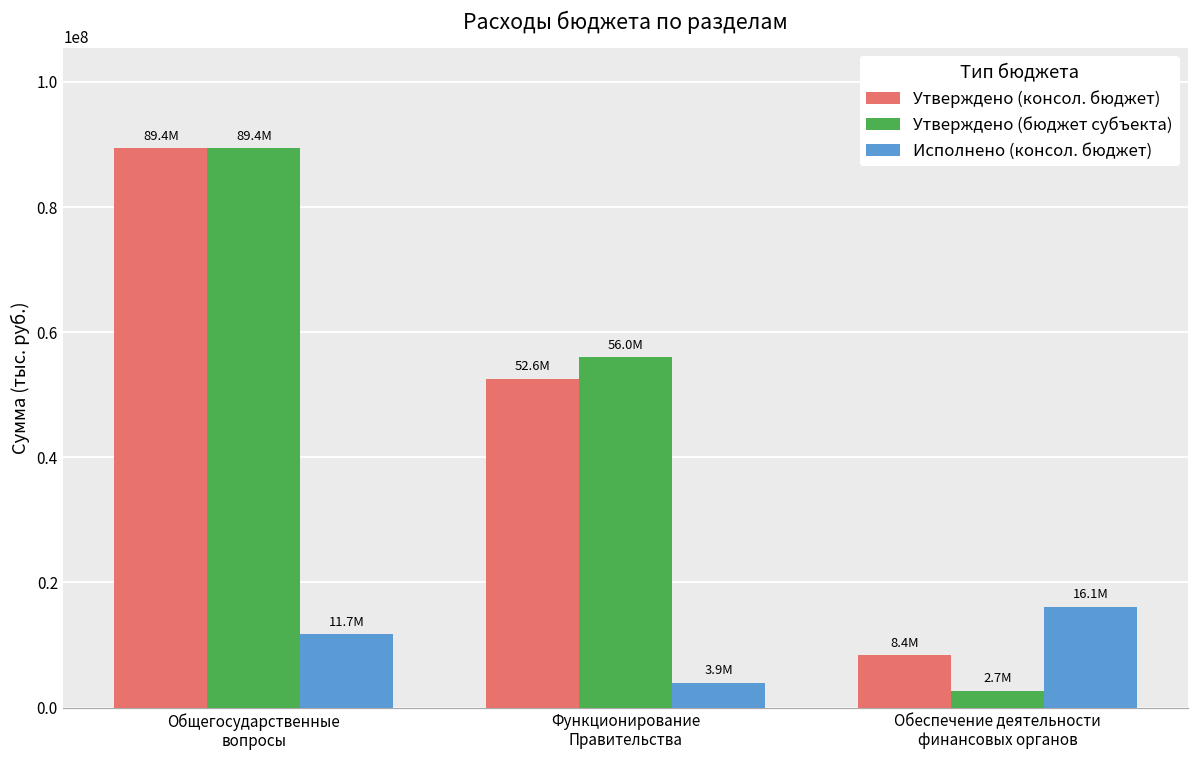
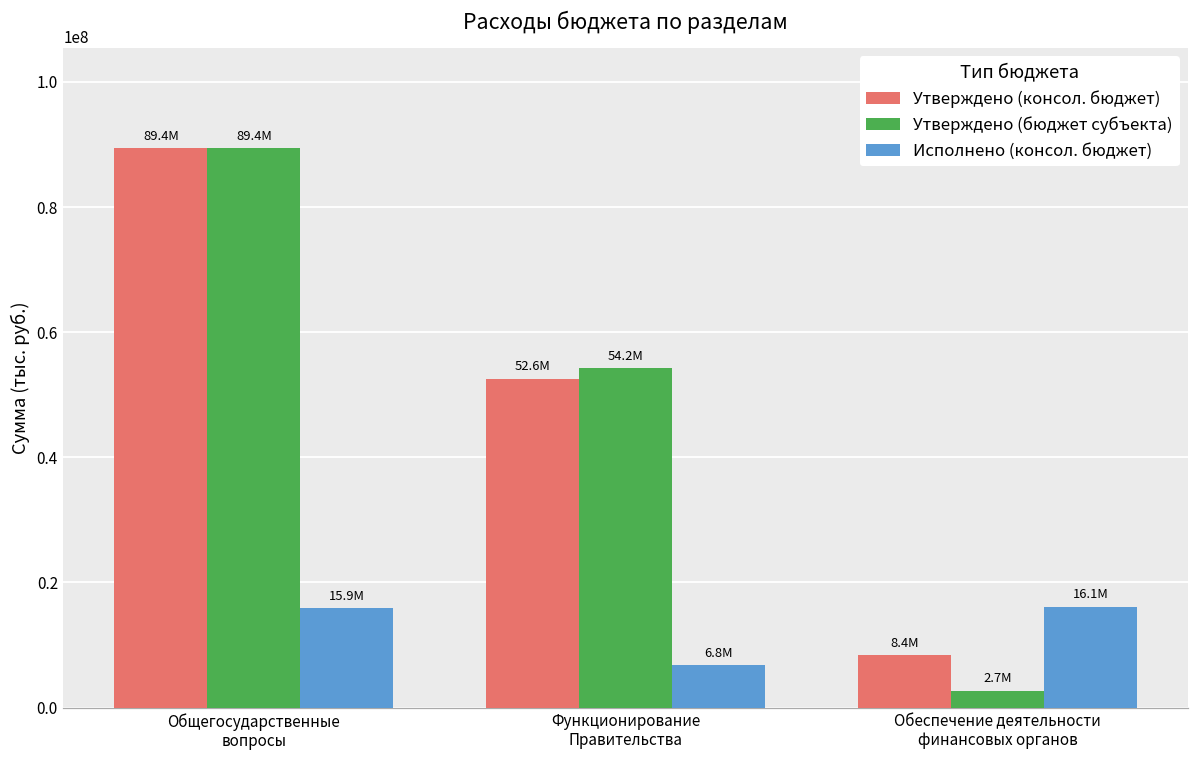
  {
    "Утверждено (консол. бюджет)": {
      "Общегосударственные вопросы": "89.4M",
      "Функционирование Правительства": "52.6M",
      "Обеспечение деятельности финансовых органов": "8.4M"
    },
    "Утверждено (бюджет субъекта)": {
      "Общегосударственные вопросы": "89.4M",
-     "Функционирование Правительства": "56.0M",
+     "Функционирование Правительства": "54.2M",
      "Обеспечение деятельности финансовых органов": "2.7M"
    },
    "Исполнено (консол. бюджет)": {
-     "Общегосударственные вопросы": "11.7M",
-     "Функционирование Правительства": "3.9M",
+     "Общегосударственные вопросы": "15.9M",
+     "Функционирование Правительства": "6.8M",
      "Обеспечение деятельности финансовых органов": "16.1M"
    }
  }
